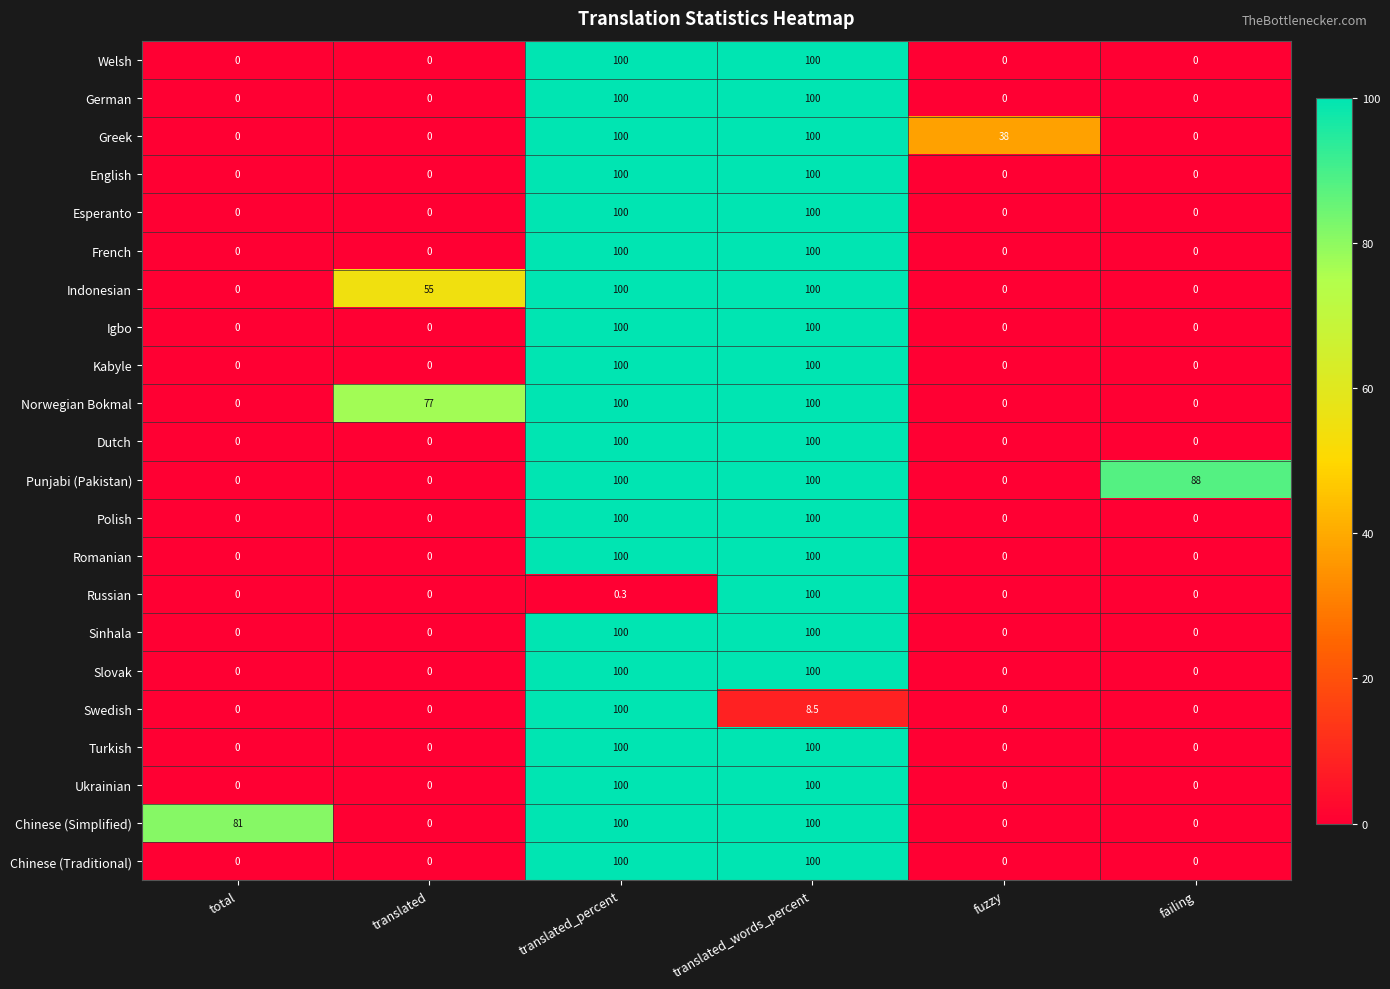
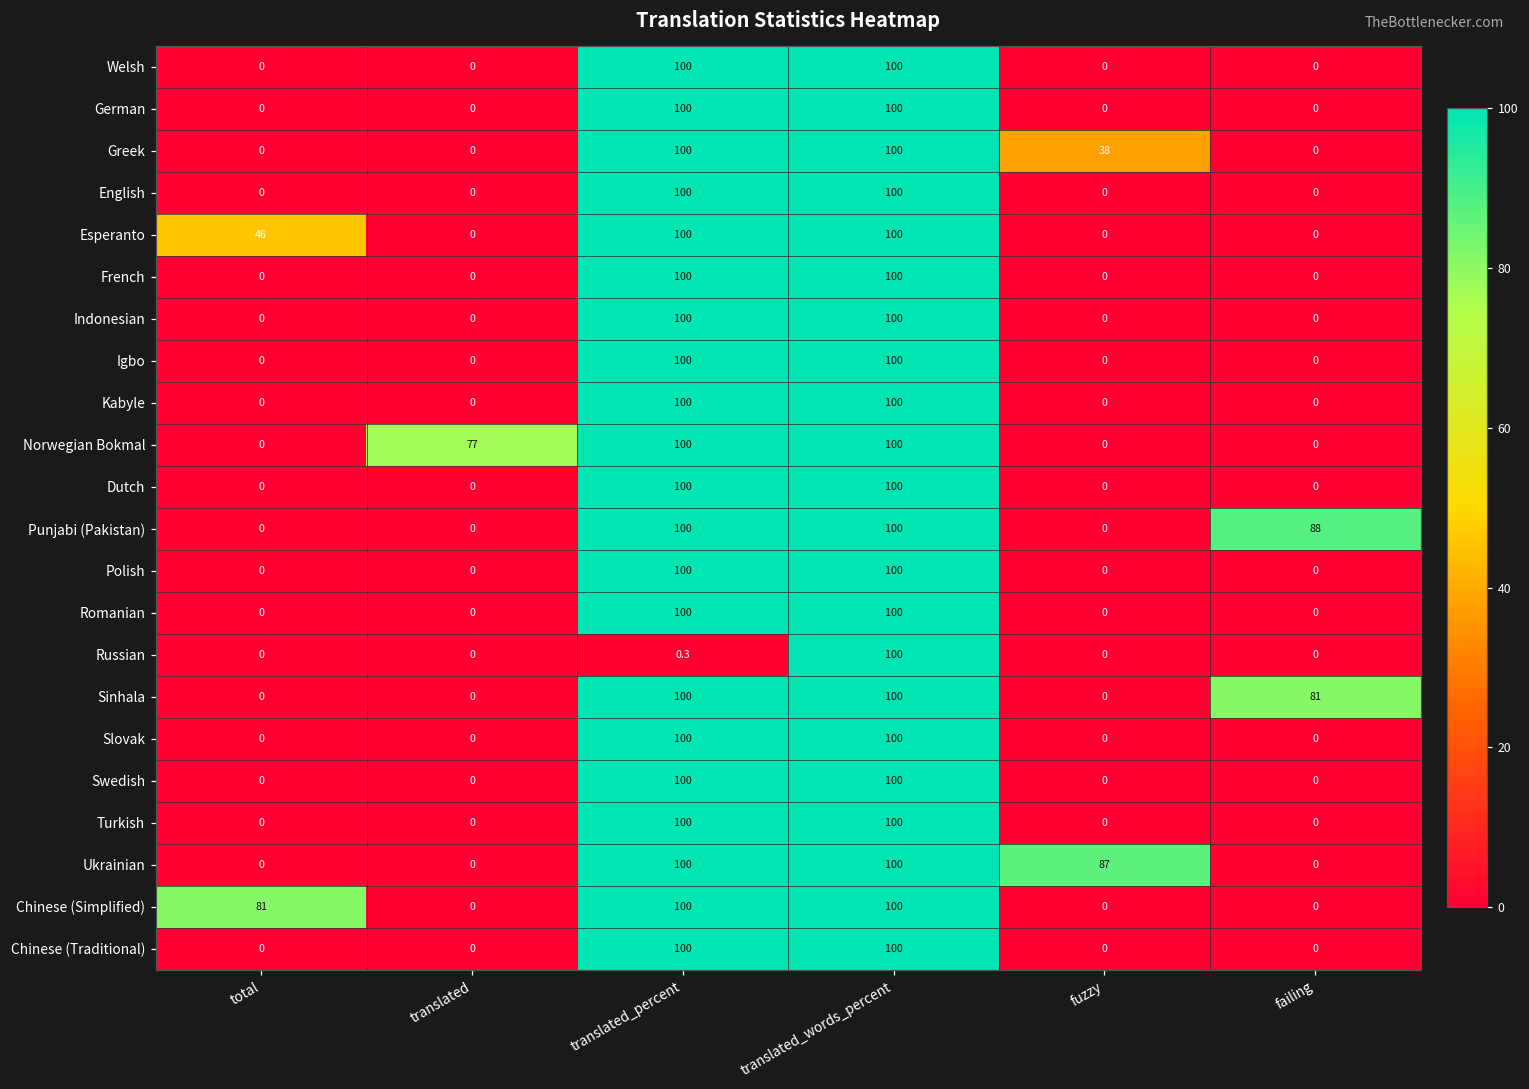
  {
    "Welsh": {
      "total": 0,
      "translated": 0,
      "translated_percent": 100,
      "translated_words_percent": 100,
      "fuzzy": 0,
      "failing": 0
    },
    "German": {
      "total": 0,
      "translated": 0,
      "translated_percent": 100,
      "translated_words_percent": 100,
      "fuzzy": 0,
      "failing": 0
    },
    "Greek": {
      "total": 0,
      "translated": 0,
      "translated_percent": 100,
      "translated_words_percent": 100,
      "fuzzy": 38,
      "failing": 0
    },
    "English": {
      "total": 0,
      "translated": 0,
      "translated_percent": 100,
      "translated_words_percent": 100,
      "fuzzy": 0,
      "failing": 0
    },
    "Esperanto": {
-     "total": 0,
+     "total": 46,
      "translated": 0,
      "translated_percent": 100,
      "translated_words_percent": 100,
      "fuzzy": 0,
      "failing": 0
    },
    "French": {
      "total": 0,
      "translated": 0,
      "translated_percent": 100,
      "translated_words_percent": 100,
      "fuzzy": 0,
      "failing": 0
    },
    "Indonesian": {
      "total": 0,
-     "translated": 55,
+     "translated": 0,
      "translated_percent": 100,
      "translated_words_percent": 100,
      "fuzzy": 0,
      "failing": 0
    },
    "Igbo": {
      "total": 0,
      "translated": 0,
      "translated_percent": 100,
      "translated_words_percent": 100,
      "fuzzy": 0,
      "failing": 0
    },
    "Kabyle": {
      "total": 0,
      "translated": 0,
      "translated_percent": 100,
      "translated_words_percent": 100,
      "fuzzy": 0,
      "failing": 0
    },
    "Norwegian Bokmal": {
      "total": 0,
      "translated": 77,
      "translated_percent": 100,
      "translated_words_percent": 100,
      "fuzzy": 0,
      "failing": 0
    },
    "Dutch": {
      "total": 0,
      "translated": 0,
      "translated_percent": 100,
      "translated_words_percent": 100,
      "fuzzy": 0,
      "failing": 0
    },
    "Punjabi (Pakistan)": {
      "total": 0,
      "translated": 0,
      "translated_percent": 100,
      "translated_words_percent": 100,
      "fuzzy": 0,
      "failing": 88
    },
    "Polish": {
      "total": 0,
      "translated": 0,
      "translated_percent": 100,
      "translated_words_percent": 100,
      "fuzzy": 0,
      "failing": 0
    },
    "Romanian": {
      "total": 0,
      "translated": 0,
      "translated_percent": 100,
      "translated_words_percent": 100,
      "fuzzy": 0,
      "failing": 0
    },
    "Russian": {
      "total": 0,
      "translated": 0,
      "translated_percent": 0.3,
      "translated_words_percent": 100,
      "fuzzy": 0,
      "failing": 0
    },
    "Sinhala": {
      "total": 0,
      "translated": 0,
      "translated_percent": 100,
      "translated_words_percent": 100,
      "fuzzy": 0,
-     "failing": 0
+     "failing": 81
    },
    "Slovak": {
      "total": 0,
      "translated": 0,
      "translated_percent": 100,
      "translated_words_percent": 100,
      "fuzzy": 0,
      "failing": 0
    },
    "Swedish": {
      "total": 0,
      "translated": 0,
      "translated_percent": 100,
-     "translated_words_percent": 8.5,
+     "translated_words_percent": 100,
      "fuzzy": 0,
      "failing": 0
    },
    "Turkish": {
      "total": 0,
      "translated": 0,
      "translated_percent": 100,
      "translated_words_percent": 100,
      "fuzzy": 0,
      "failing": 0
    },
    "Ukrainian": {
      "total": 0,
      "translated": 0,
      "translated_percent": 100,
      "translated_words_percent": 100,
-     "fuzzy": 0,
+     "fuzzy": 87,
      "failing": 0
    },
    "Chinese (Simplified)": {
      "total": 81,
      "translated": 0,
      "translated_percent": 100,
      "translated_words_percent": 100,
      "fuzzy": 0,
      "failing": 0
    },
    "Chinese (Traditional)": {
      "total": 0,
      "translated": 0,
      "translated_percent": 100,
      "translated_words_percent": 100,
      "fuzzy": 0,
      "failing": 0
    }
  }
